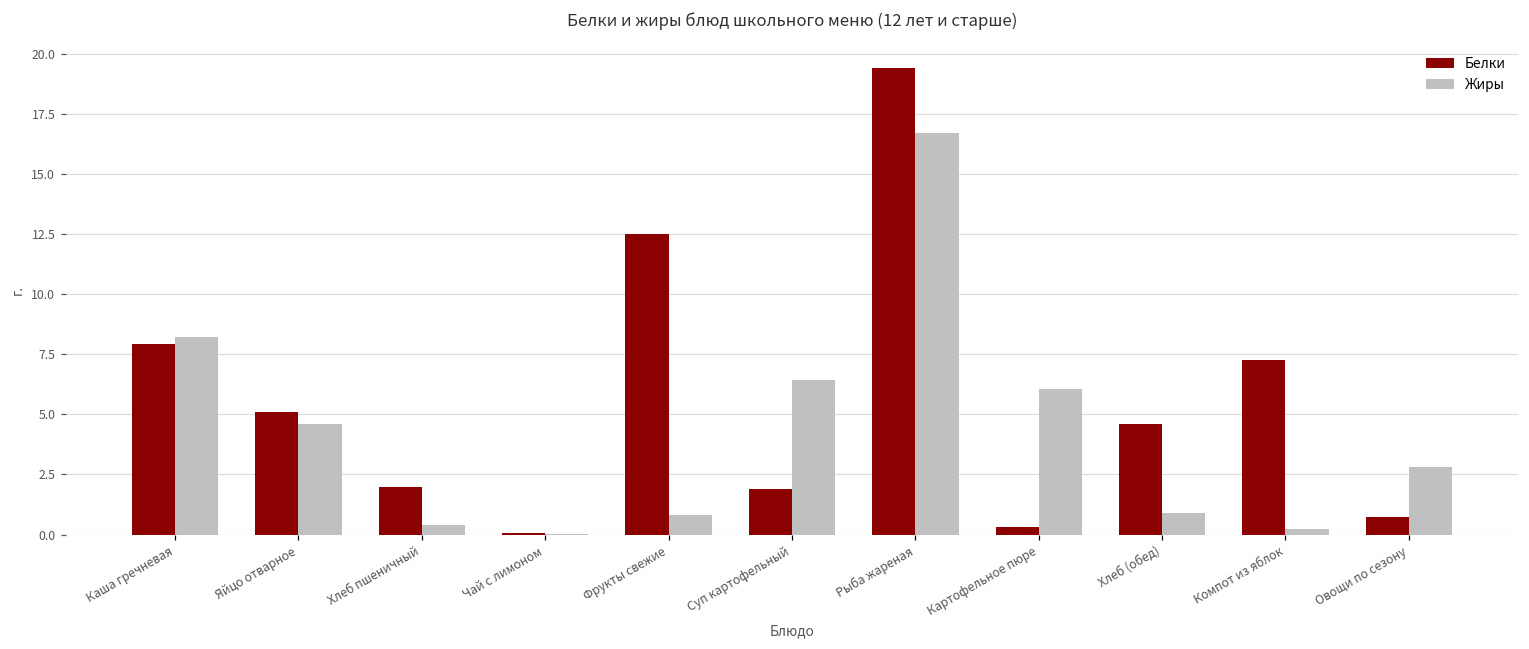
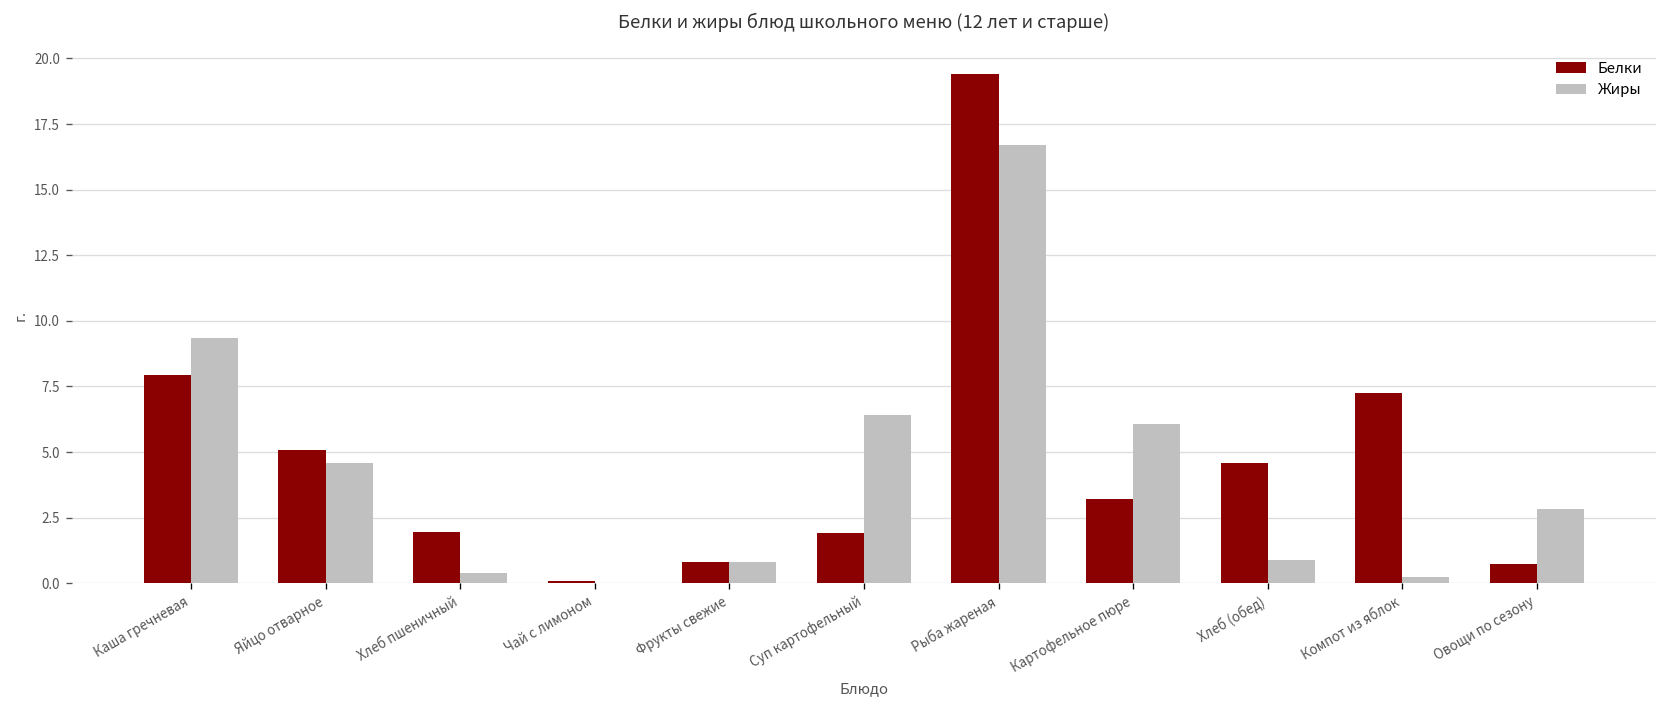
  {
    "Белки": {
      "Каша гречневая": 7.9,
      "Яйцо отварное": 5.1,
      "Хлеб пшеничный": 2.0,
-     "Фрукты свежие": 12.5,
+     "Фрукты свежие": 0.8,
      "Суп картофельный": 1.9,
      "Рыба жареная": 19.4,
-     "Картофельное пюре": 0.3,
+     "Картофельное пюре": 3.2,
      "Хлеб (обед)": 4.6,
      "Компот из яблок": 7.3,
      "Овощи по сезону": 0.7
    },
    "Жиры": {
-     "Каша гречневая": 8.2,
+     "Каша гречневая": 9.3,
      "Яйцо отварное": 4.6,
      "Хлеб пшеничный": 0.4,
      "Фрукты свежие": 0.8,
      "Суп картофельный": 6.4,
      "Рыба жареная": 16.7,
      "Картофельное пюре": 6.1,
      "Хлеб (обед)": 0.9,
      "Компот из яблок": 0.3,
      "Овощи по сезону": 2.8
    }
  }
